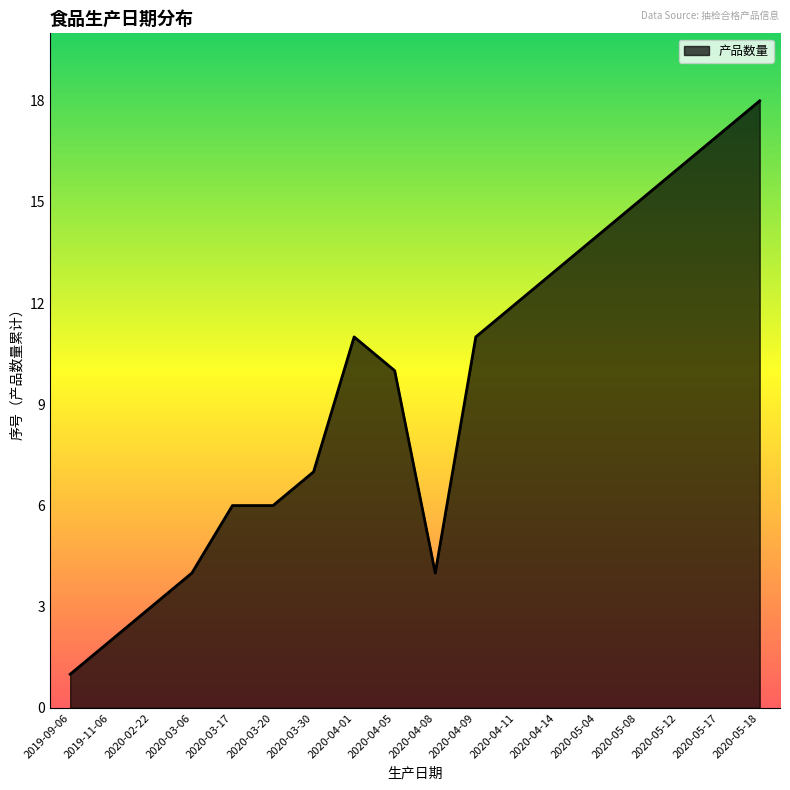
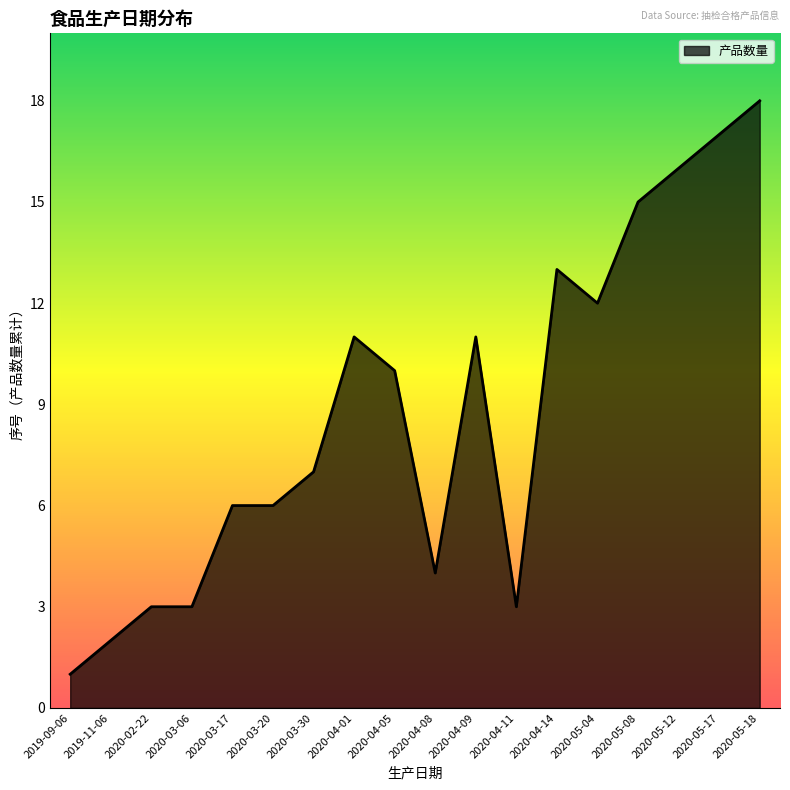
  {
    "2019-09-06": 1,
    "2019-11-06": 2,
    "2020-02-22": 3,
-   "2020-03-06": 4,
+   "2020-03-06": 3,
    "2020-03-17": 6,
    "2020-03-20": 6,
    "2020-03-30": 7,
    "2020-04-01": 11,
    "2020-04-05": 10,
    "2020-04-08": 4,
    "2020-04-09": 11,
-   "2020-04-11": 12,
+   "2020-04-11": 3,
    "2020-04-14": 13,
-   "2020-05-04": 14,
+   "2020-05-04": 12,
    "2020-05-08": 15,
    "2020-05-12": 16,
    "2020-05-17": 17,
    "2020-05-18": 18
  }
